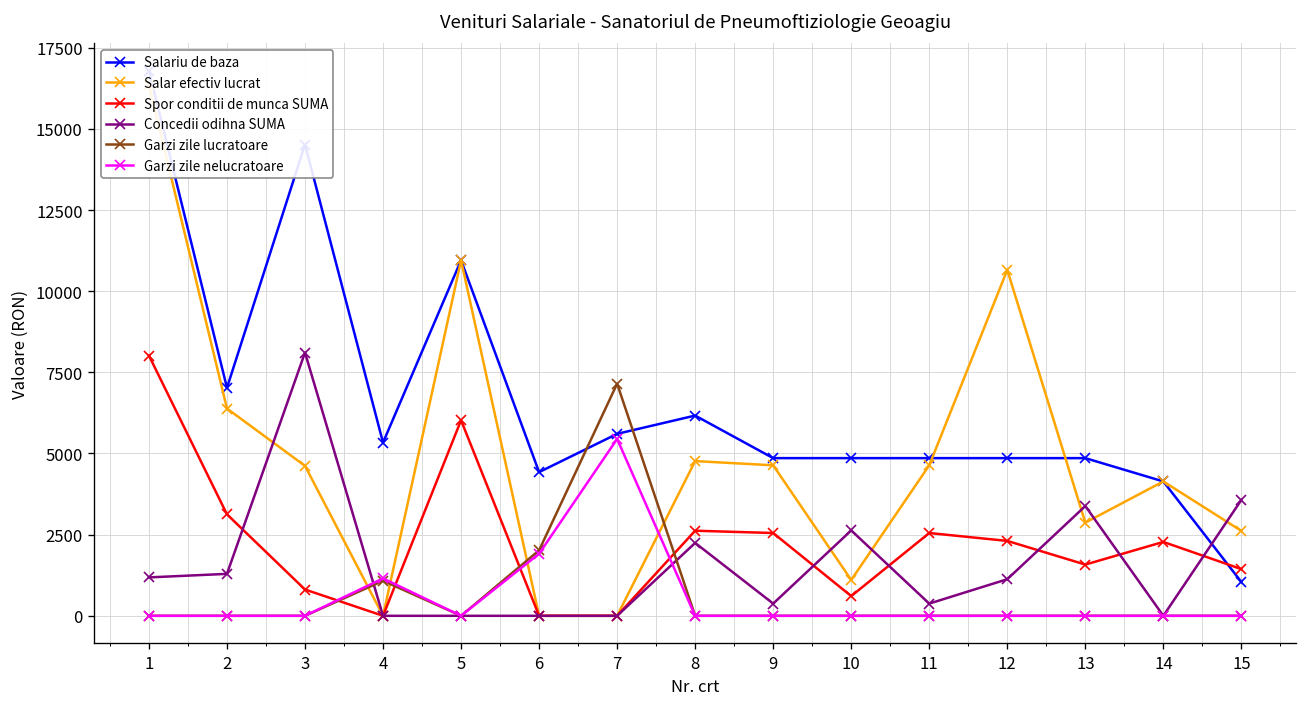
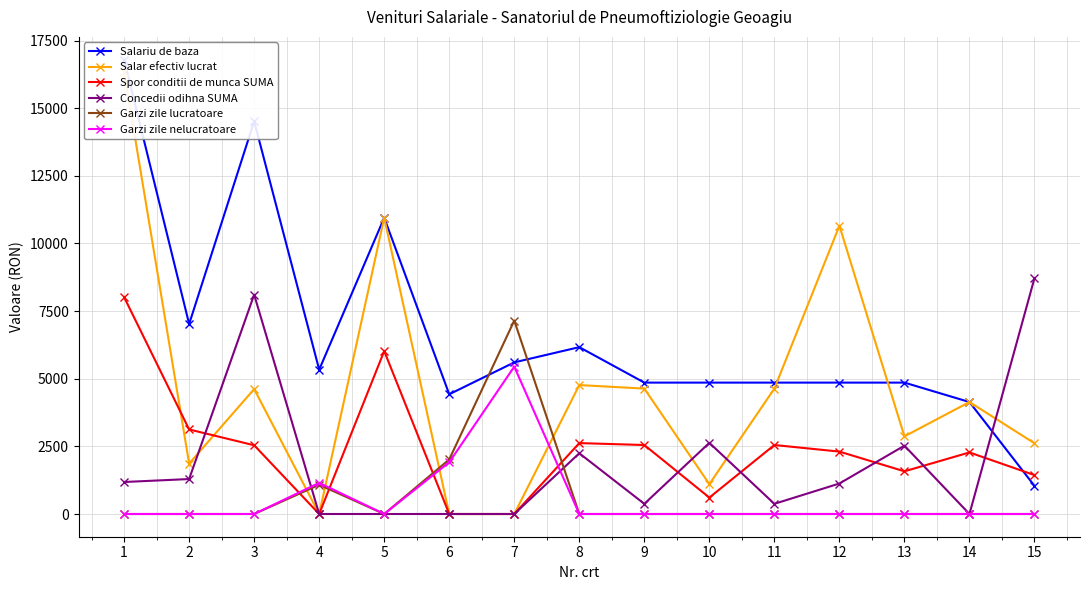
  {
    "Salariu de baza": {
      "2": 7000,
      "4": 5300,
      "6": 4400,
      "7": 5600,
      "8": 6200,
      "9": 4900,
      "10": 4900,
      "11": 4900,
      "12": 4900,
      "13": 4900,
      "15": 1000
    },
    "Salar efectiv lucrat": {
-     "2": 6400,
+     "2": 1900,
      "3": 4600,
      "8": 4800,
      "9": 4600,
      "10": 1100,
      "11": 4600,
      "12": 10700,
      "13": 2900,
      "15": 2600
    },
    "Spor conditii de munca SUMA": {
      "1": 8000,
      "2": 3100,
-     "3": 800,
+     "3": 2500,
      "5": 6000,
      "8": 2600,
      "9": 2600,
      "10": 600,
      "11": 2600,
      "12": 2300,
      "13": 1600,
      "14": 2300,
      "15": 1400
    },
    "Concedii odihna SUMA": {
      "1": 1200,
      "2": 1300,
      "3": 8100,
      "8": 2200,
      "9": 400,
      "10": 2600,
      "11": 400,
      "12": 1100,
-     "13": 3400,
-     "15": 3600
+     "13": 2500,
+     "15": 8700
    },
    "Garzi zile lucratoare": {
      "6": 2000,
      "7": 7200
    },
    "Garzi zile nelucratoare": {
      "6": 1900,
      "7": 5400
    }
  }
